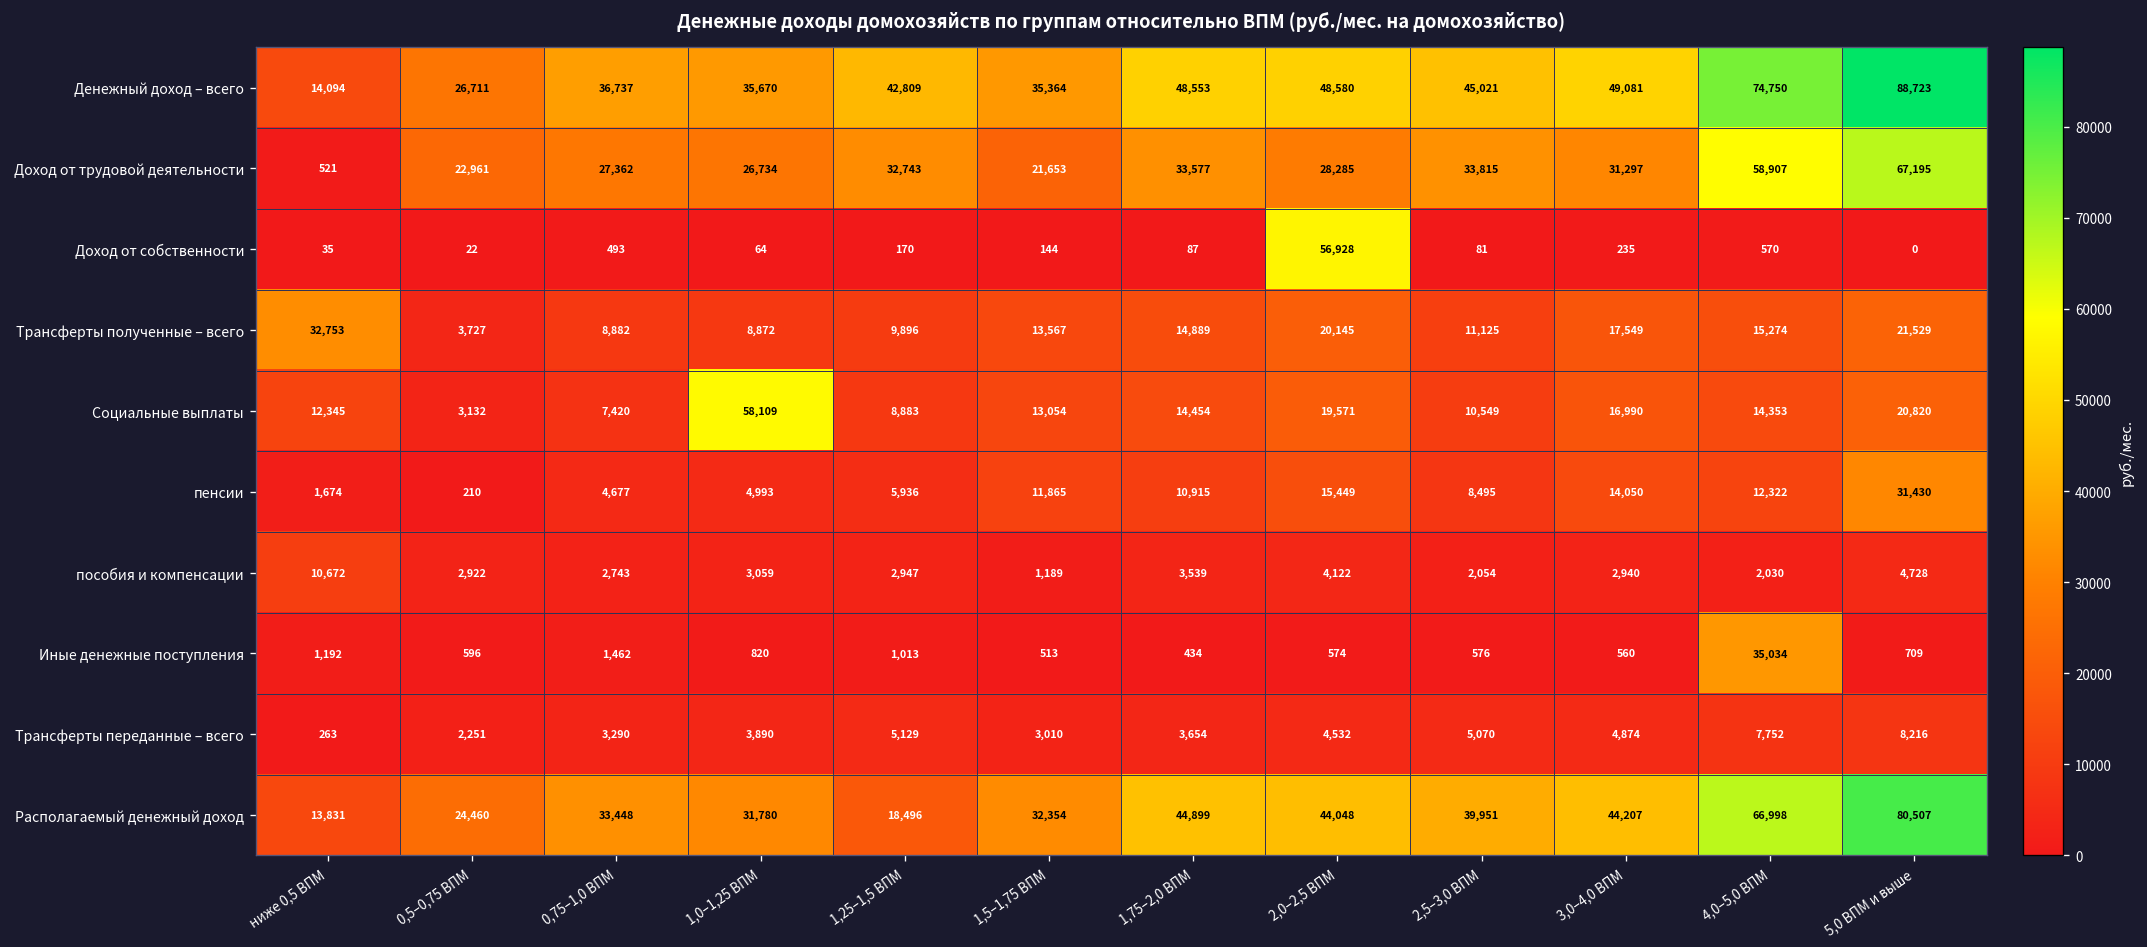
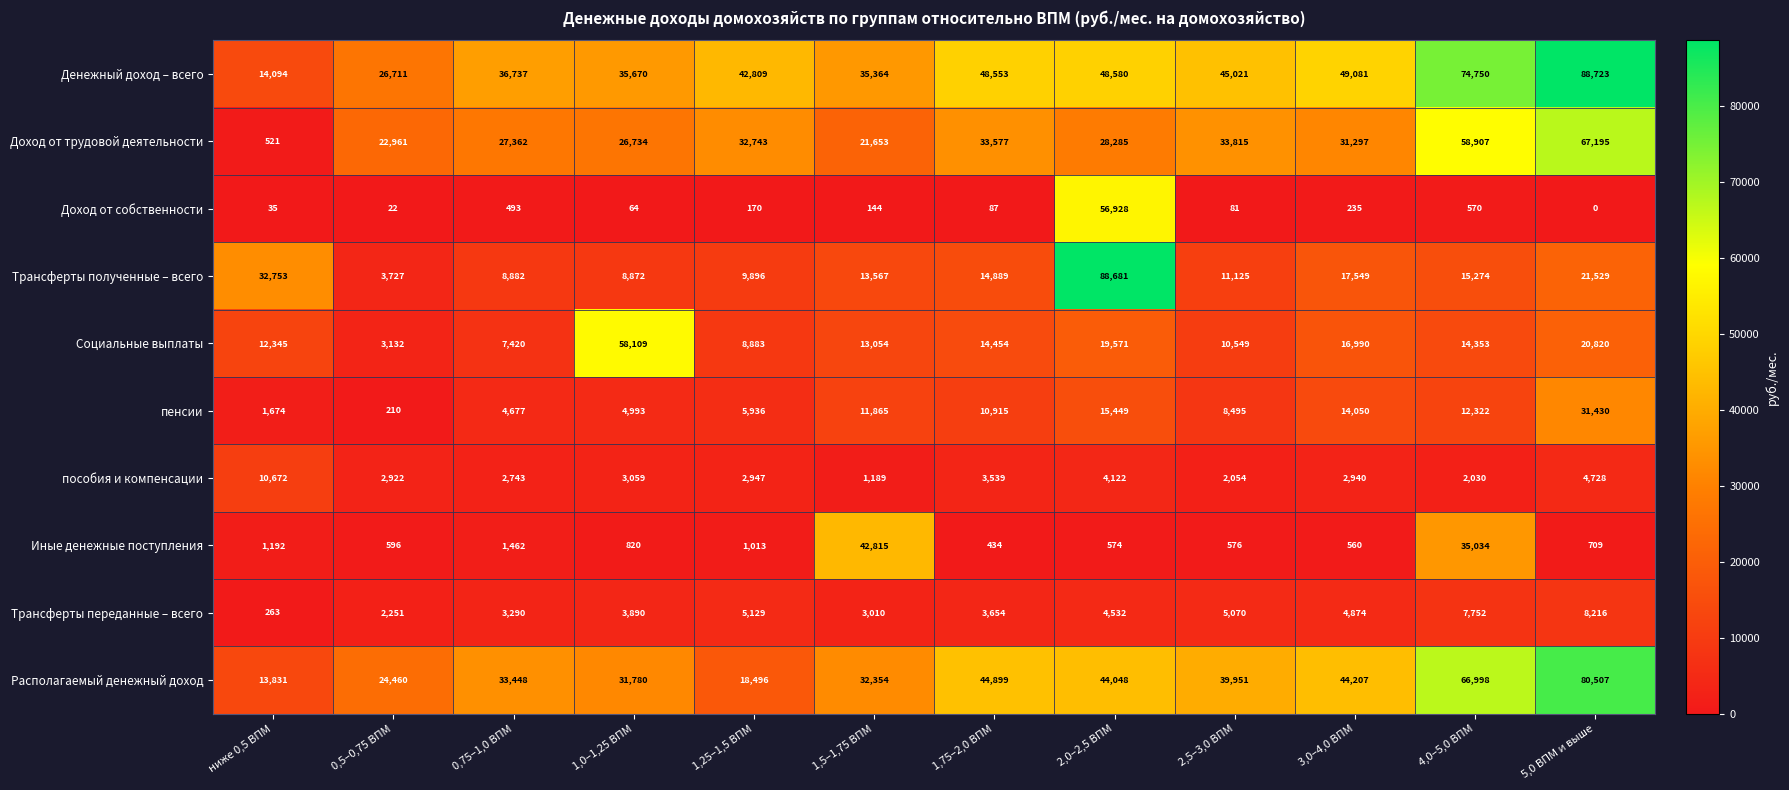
  {
    "Денежный доход – всего": {
      "ниже 0,5 ВПМ": "14,094",
      "0,5–0,75 ВПМ": "26,711",
      "0,75–1,0 ВПМ": "36,737",
      "1,0–1,25 ВПМ": "35,670",
      "1,25–1,5 ВПМ": "42,809",
      "1,5–1,75 ВПМ": "35,364",
      "1,75–2,0 ВПМ": "48,553",
      "2,0–2,5 ВПМ": "48,580",
      "2,5–3,0 ВПМ": "45,021",
      "3,0–4,0 ВПМ": "49,081",
      "4,0–5,0 ВПМ": "74,750",
      "5,0 ВПМ и выше": "88,723"
    },
    "Доход от трудовой деятельности": {
      "ниже 0,5 ВПМ": "521",
      "0,5–0,75 ВПМ": "22,961",
      "0,75–1,0 ВПМ": "27,362",
      "1,0–1,25 ВПМ": "26,734",
      "1,25–1,5 ВПМ": "32,743",
      "1,5–1,75 ВПМ": "21,653",
      "1,75–2,0 ВПМ": "33,577",
      "2,0–2,5 ВПМ": "28,285",
      "2,5–3,0 ВПМ": "33,815",
      "3,0–4,0 ВПМ": "31,297",
      "4,0–5,0 ВПМ": "58,907",
      "5,0 ВПМ и выше": "67,195"
    },
    "Доход от собственности": {
      "ниже 0,5 ВПМ": "35",
      "0,5–0,75 ВПМ": "22",
      "0,75–1,0 ВПМ": "493",
      "1,0–1,25 ВПМ": "64",
      "1,25–1,5 ВПМ": "170",
      "1,5–1,75 ВПМ": "144",
      "1,75–2,0 ВПМ": "87",
      "2,0–2,5 ВПМ": "56,928",
      "2,5–3,0 ВПМ": "81",
      "3,0–4,0 ВПМ": "235",
      "4,0–5,0 ВПМ": "570",
      "5,0 ВПМ и выше": "0"
    },
    "Трансферты полученные – всего": {
      "ниже 0,5 ВПМ": "32,753",
      "0,5–0,75 ВПМ": "3,727",
      "0,75–1,0 ВПМ": "8,882",
      "1,0–1,25 ВПМ": "8,872",
      "1,25–1,5 ВПМ": "9,896",
      "1,5–1,75 ВПМ": "13,567",
      "1,75–2,0 ВПМ": "14,889",
-     "2,0–2,5 ВПМ": "20,145",
+     "2,0–2,5 ВПМ": "88,681",
      "2,5–3,0 ВПМ": "11,125",
      "3,0–4,0 ВПМ": "17,549",
      "4,0–5,0 ВПМ": "15,274",
      "5,0 ВПМ и выше": "21,529"
    },
    "Социальные выплаты": {
      "ниже 0,5 ВПМ": "12,345",
      "0,5–0,75 ВПМ": "3,132",
      "0,75–1,0 ВПМ": "7,420",
      "1,0–1,25 ВПМ": "58,109",
      "1,25–1,5 ВПМ": "8,883",
      "1,5–1,75 ВПМ": "13,054",
      "1,75–2,0 ВПМ": "14,454",
      "2,0–2,5 ВПМ": "19,571",
      "2,5–3,0 ВПМ": "10,549",
      "3,0–4,0 ВПМ": "16,990",
      "4,0–5,0 ВПМ": "14,353",
      "5,0 ВПМ и выше": "20,820"
    },
    "пенсии": {
      "ниже 0,5 ВПМ": "1,674",
      "0,5–0,75 ВПМ": "210",
      "0,75–1,0 ВПМ": "4,677",
      "1,0–1,25 ВПМ": "4,993",
      "1,25–1,5 ВПМ": "5,936",
      "1,5–1,75 ВПМ": "11,865",
      "1,75–2,0 ВПМ": "10,915",
      "2,0–2,5 ВПМ": "15,449",
      "2,5–3,0 ВПМ": "8,495",
      "3,0–4,0 ВПМ": "14,050",
      "4,0–5,0 ВПМ": "12,322",
      "5,0 ВПМ и выше": "31,430"
    },
    "пособия и компенсации": {
      "ниже 0,5 ВПМ": "10,672",
      "0,5–0,75 ВПМ": "2,922",
      "0,75–1,0 ВПМ": "2,743",
      "1,0–1,25 ВПМ": "3,059",
      "1,25–1,5 ВПМ": "2,947",
      "1,5–1,75 ВПМ": "1,189",
      "1,75–2,0 ВПМ": "3,539",
      "2,0–2,5 ВПМ": "4,122",
      "2,5–3,0 ВПМ": "2,054",
      "3,0–4,0 ВПМ": "2,940",
      "4,0–5,0 ВПМ": "2,030",
      "5,0 ВПМ и выше": "4,728"
    },
    "Иные денежные поступления": {
      "ниже 0,5 ВПМ": "1,192",
      "0,5–0,75 ВПМ": "596",
      "0,75–1,0 ВПМ": "1,462",
      "1,0–1,25 ВПМ": "820",
      "1,25–1,5 ВПМ": "1,013",
-     "1,5–1,75 ВПМ": "513",
+     "1,5–1,75 ВПМ": "42,815",
      "1,75–2,0 ВПМ": "434",
      "2,0–2,5 ВПМ": "574",
      "2,5–3,0 ВПМ": "576",
      "3,0–4,0 ВПМ": "560",
      "4,0–5,0 ВПМ": "35,034",
      "5,0 ВПМ и выше": "709"
    },
    "Трансферты переданные – всего": {
      "ниже 0,5 ВПМ": "263",
      "0,5–0,75 ВПМ": "2,251",
      "0,75–1,0 ВПМ": "3,290",
      "1,0–1,25 ВПМ": "3,890",
      "1,25–1,5 ВПМ": "5,129",
      "1,5–1,75 ВПМ": "3,010",
      "1,75–2,0 ВПМ": "3,654",
      "2,0–2,5 ВПМ": "4,532",
      "2,5–3,0 ВПМ": "5,070",
      "3,0–4,0 ВПМ": "4,874",
      "4,0–5,0 ВПМ": "7,752",
      "5,0 ВПМ и выше": "8,216"
    },
    "Располагаемый денежный доход": {
      "ниже 0,5 ВПМ": "13,831",
      "0,5–0,75 ВПМ": "24,460",
      "0,75–1,0 ВПМ": "33,448",
      "1,0–1,25 ВПМ": "31,780",
      "1,25–1,5 ВПМ": "18,496",
      "1,5–1,75 ВПМ": "32,354",
      "1,75–2,0 ВПМ": "44,899",
      "2,0–2,5 ВПМ": "44,048",
      "2,5–3,0 ВПМ": "39,951",
      "3,0–4,0 ВПМ": "44,207",
      "4,0–5,0 ВПМ": "66,998",
      "5,0 ВПМ и выше": "80,507"
    }
  }
